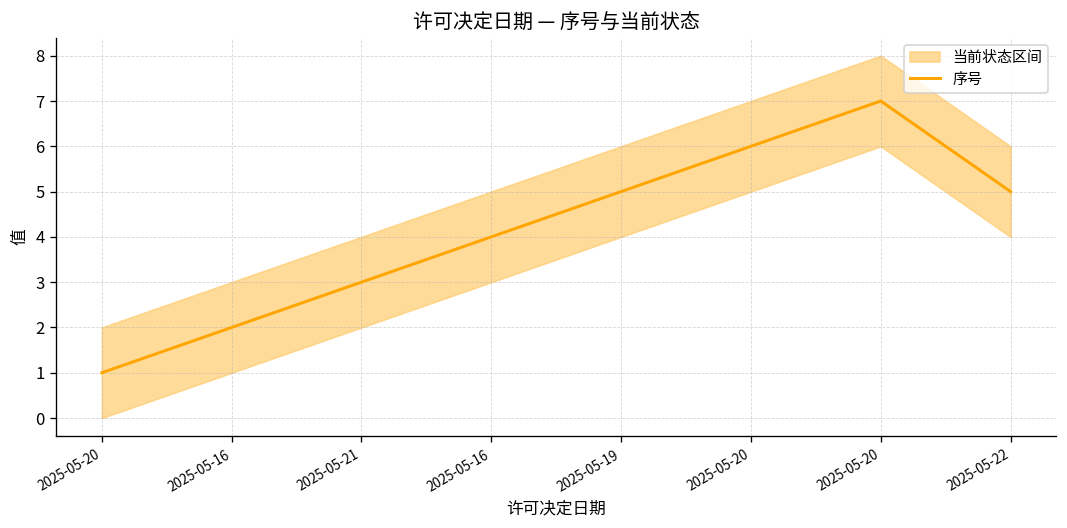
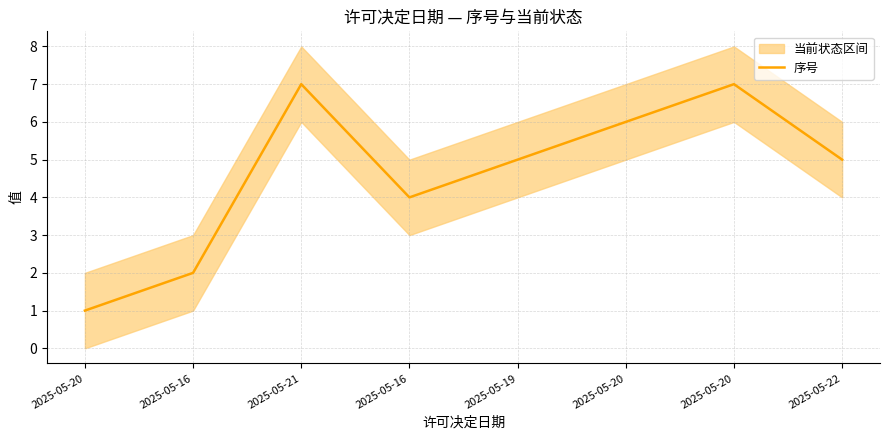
  {
    "序号": {
-     "2025-05-21": 3,
+     "2025-05-21": 7,
      "2025-05-19": 5,
      "2025-05-22": 5
    }
  }
